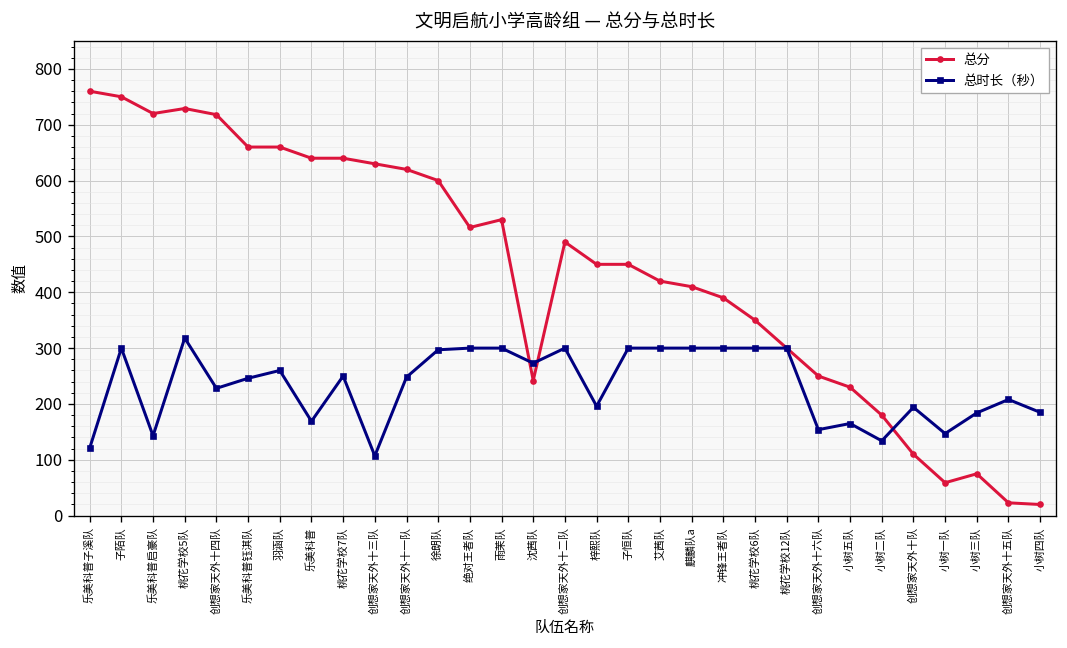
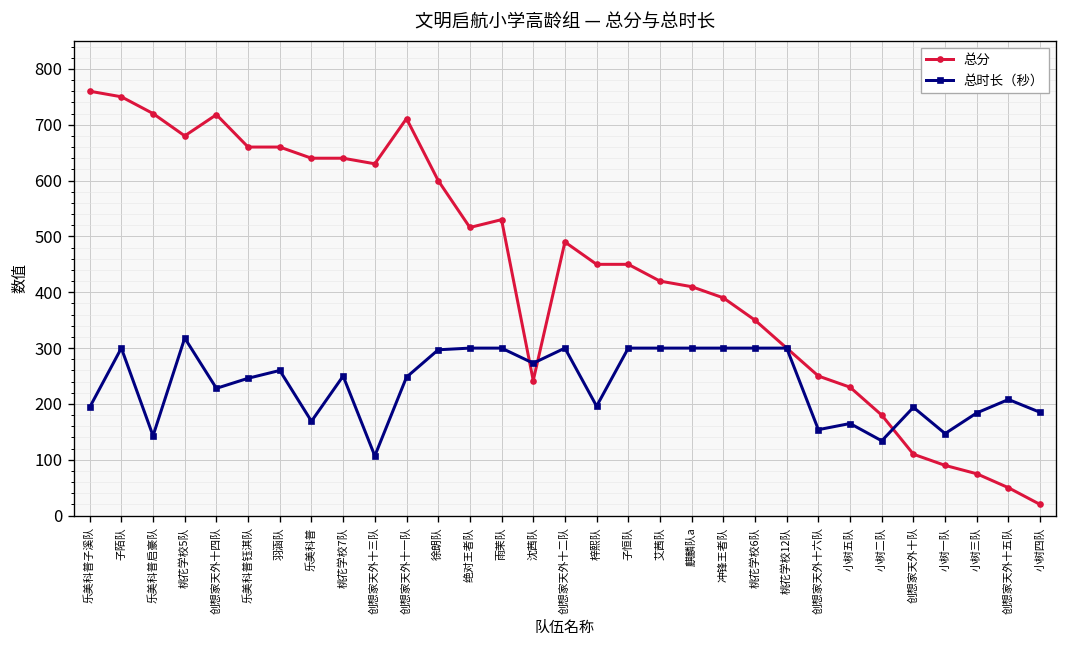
  {
    "总分": {
      "乐美科普子溪队": 760,
      "子陌队": 750,
      "乐美科普启豪队": 720,
-     "桃花学校5队": 730,
+     "桃花学校5队": 680,
      "创想家天外十四队": 720,
      "乐美科普钰淇队": 660,
      "羽涵队": 660,
      "乐美科普": 640,
      "桃花学校7队": 640,
      "创想家天外十三队": 630,
-     "创想家天外十一队": 620,
+     "创想家天外十一队": 710,
      "徐朗队": 600,
      "绝对王者队": 520,
      "雨茉队": 530,
      "沈茜队": 240,
      "创想家天外十二队": 490,
      "梓熙队": 450,
      "子恒队": 450,
      "艾茜队": 420,
      "麒麟队a": 410,
      "冲锋王者队": 390,
      "桃花学校6队": 350,
      "创想家天外十六队": 250,
      "小树五队": 230,
      "小树二队": 180,
      "创想家天外十队": 110,
-     "小树一队": 60,
+     "小树一队": 90,
      "小树三队": 80,
-     "创想家天外十五队": 20,
+     "创想家天外十五队": 50,
      "小树四队": 20
    },
    "总时长（秒）": {
-     "乐美科普子溪队": 120,
+     "乐美科普子溪队": 190,
      "子陌队": 300,
      "乐美科普启豪队": 140,
      "桃花学校5队": 320,
      "创想家天外十四队": 230,
      "乐美科普钰淇队": 250,
      "羽涵队": 260,
      "乐美科普": 170,
      "桃花学校7队": 250,
      "创想家天外十三队": 110,
      "创想家天外十一队": 250,
      "徐朗队": 300,
      "绝对王者队": 300,
      "雨茉队": 300,
      "沈茜队": 270,
      "创想家天外十二队": 300,
      "梓熙队": 200,
      "子恒队": 300,
      "艾茜队": 300,
      "麒麟队a": 300,
      "冲锋王者队": 300,
      "桃花学校6队": 300,
      "创想家天外十六队": 150,
      "小树五队": 170,
      "小树二队": 130,
      "创想家天外十队": 190,
      "小树一队": 150,
      "小树三队": 180,
      "创想家天外十五队": 210,
      "小树四队": 190
    }
  }
